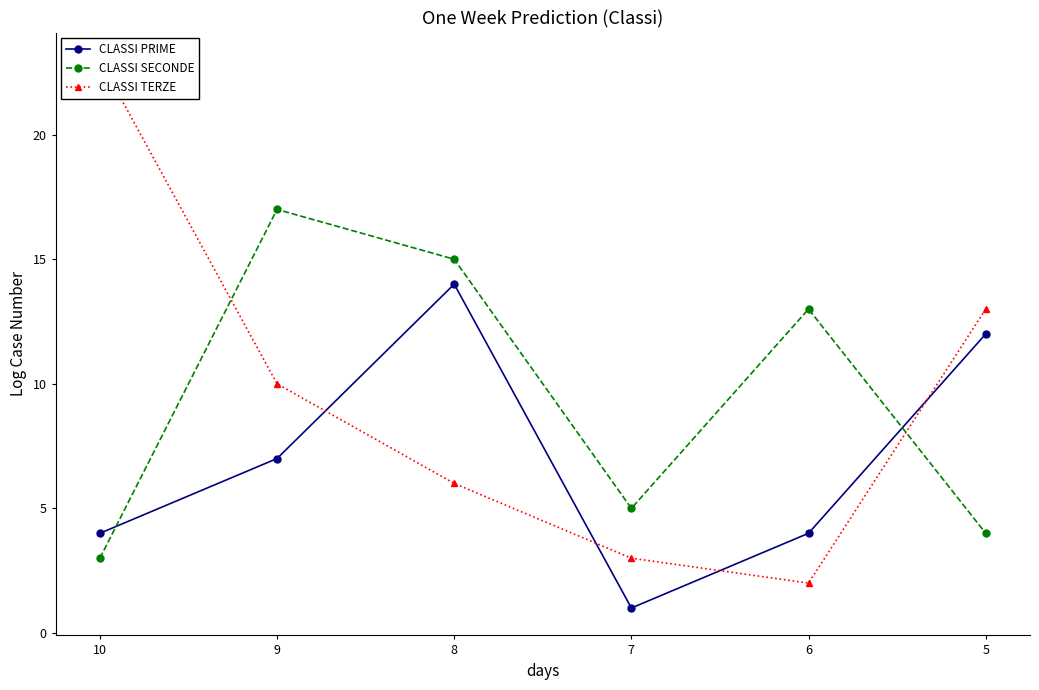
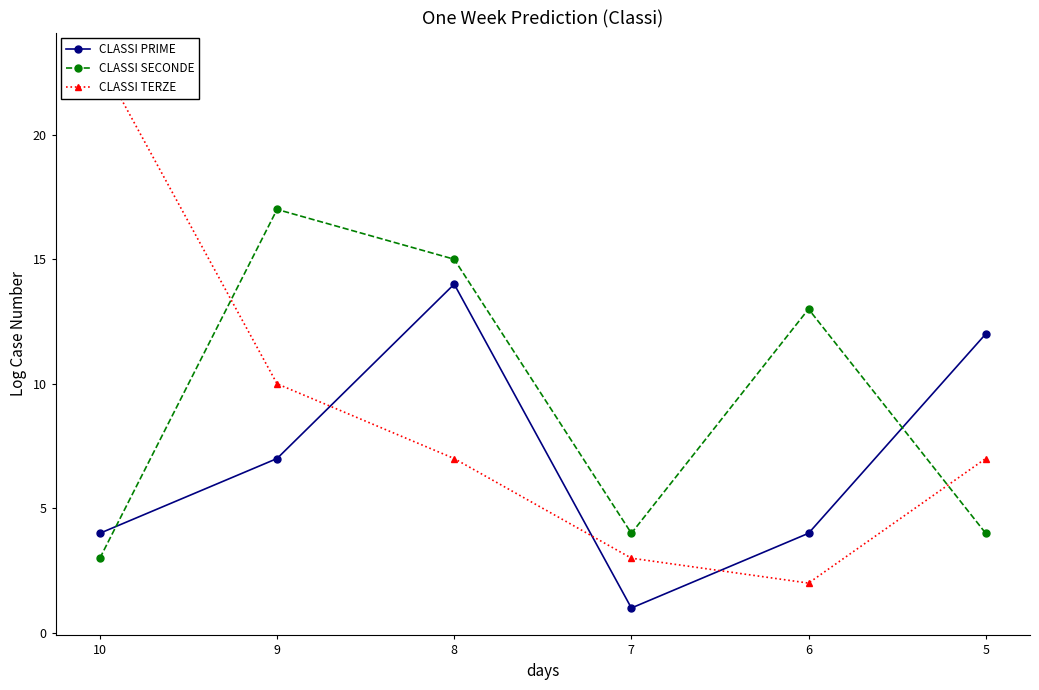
  {
    "CLASSI PRIME": {
      "10": 4,
      "9": 7,
      "8": 14,
      "7": 1,
      "6": 4,
      "5": 12
    },
    "CLASSI SECONDE": {
      "10": 3,
      "9": 17,
      "8": 15,
-     "7": 5,
+     "7": 4,
      "6": 13,
      "5": 4
    },
    "CLASSI TERZE": {
      "9": 10,
-     "8": 6,
+     "8": 7,
      "7": 3,
      "6": 2,
-     "5": 13
+     "5": 7
    }
  }
